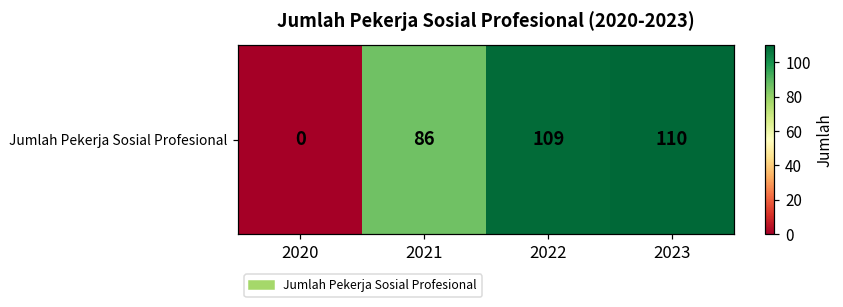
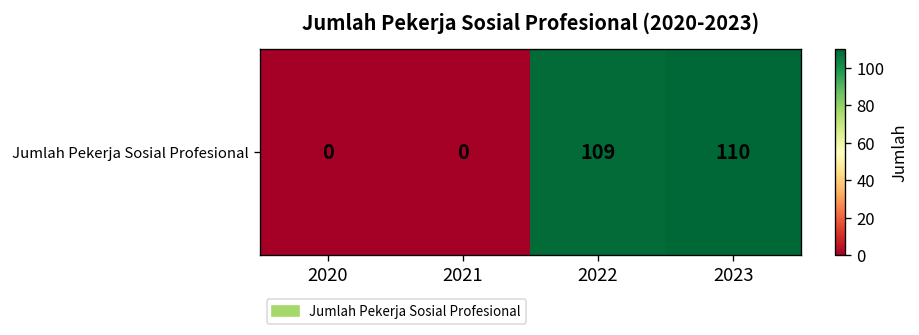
  {
    "Jumlah Pekerja Sosial Profesional": {
      "2020": 0,
-     "2021": 86,
+     "2021": 0,
      "2022": 109,
      "2023": 110
    }
  }
